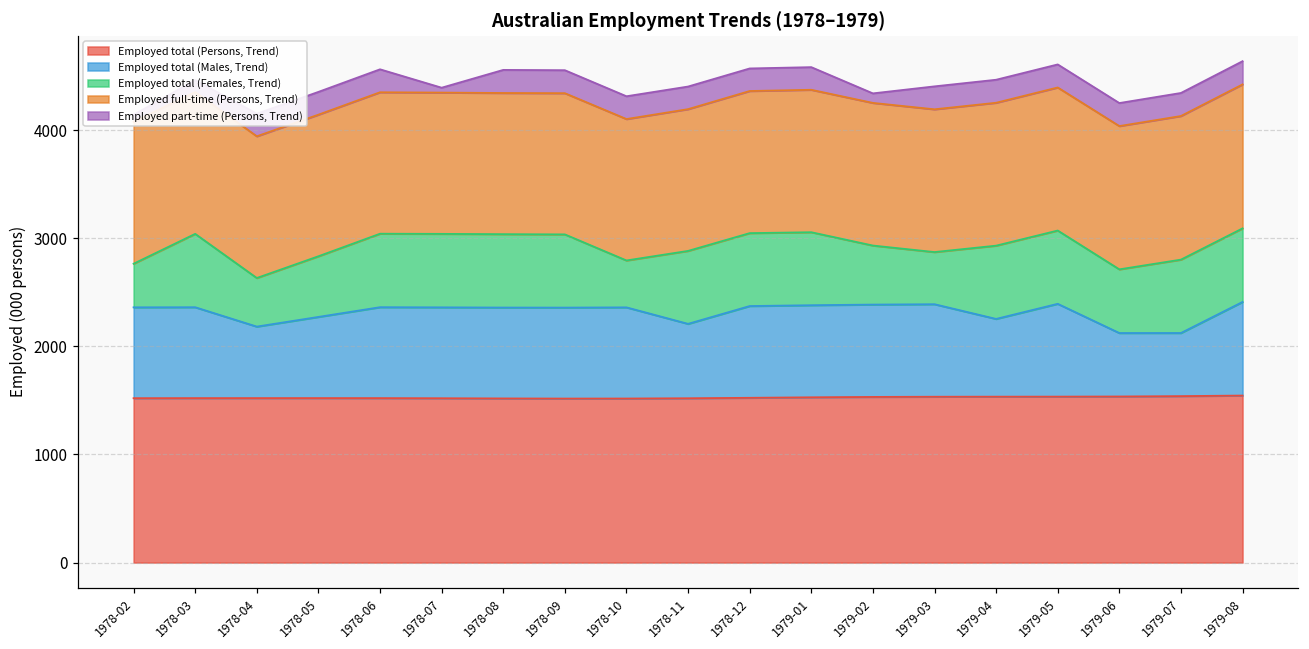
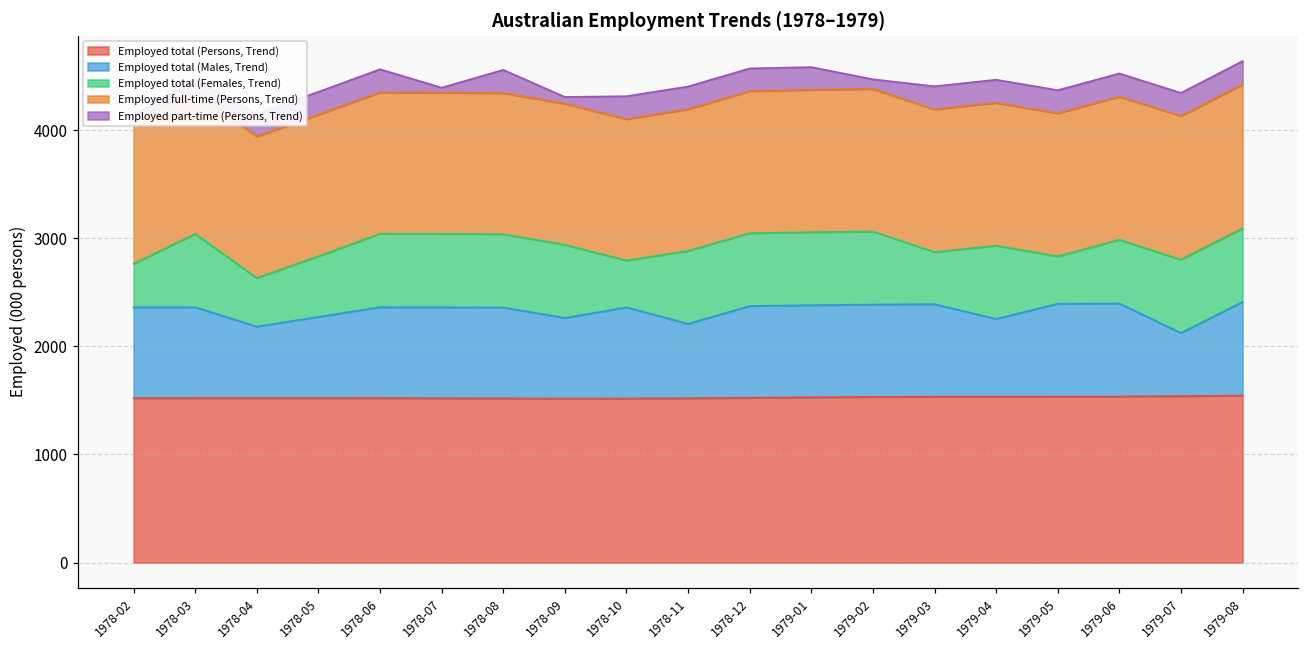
  {
    "Employed total (Males, Trend)": {
      "1978-02": 800,
      "1978-03": 800,
      "1978-04": 700,
      "1978-05": 800,
      "1978-06": 800,
      "1978-07": 800,
      "1978-08": 800,
-     "1978-09": 800,
+     "1978-09": 700,
      "1978-10": 800,
      "1978-11": 700,
      "1978-12": 800,
      "1979-01": 900,
      "1979-02": 900,
      "1979-03": 900,
      "1979-04": 700,
      "1979-05": 900,
-     "1979-06": 600,
+     "1979-06": 900,
      "1979-07": 600,
      "1979-08": 900
    },
    "Employed total (Females, Trend)": {
      "1978-02": 400,
      "1978-03": 700,
      "1978-04": 400,
      "1978-05": 600,
      "1978-06": 700,
      "1978-07": 700,
      "1978-08": 700,
      "1978-09": 700,
      "1978-10": 400,
      "1978-11": 700,
      "1978-12": 700,
      "1979-01": 700,
-     "1979-02": 500,
+     "1979-02": 700,
      "1979-03": 500,
      "1979-04": 700,
-     "1979-05": 700,
+     "1979-05": 400,
      "1979-06": 600,
      "1979-07": 700,
      "1979-08": 700
    },
    "Employed part-time (Persons, Trend)": {
      "1978-05": 200,
      "1978-06": 200,
      "1978-07": 0,
      "1978-08": 200,
-     "1978-09": 200,
+     "1978-09": 100,
      "1978-10": 200,
      "1978-11": 200,
      "1978-12": 200,
      "1979-01": 200,
      "1979-02": 100,
      "1979-03": 200,
      "1979-04": 200,
      "1979-05": 200,
      "1979-06": 200,
      "1979-07": 200,
      "1979-08": 200
    }
  }
